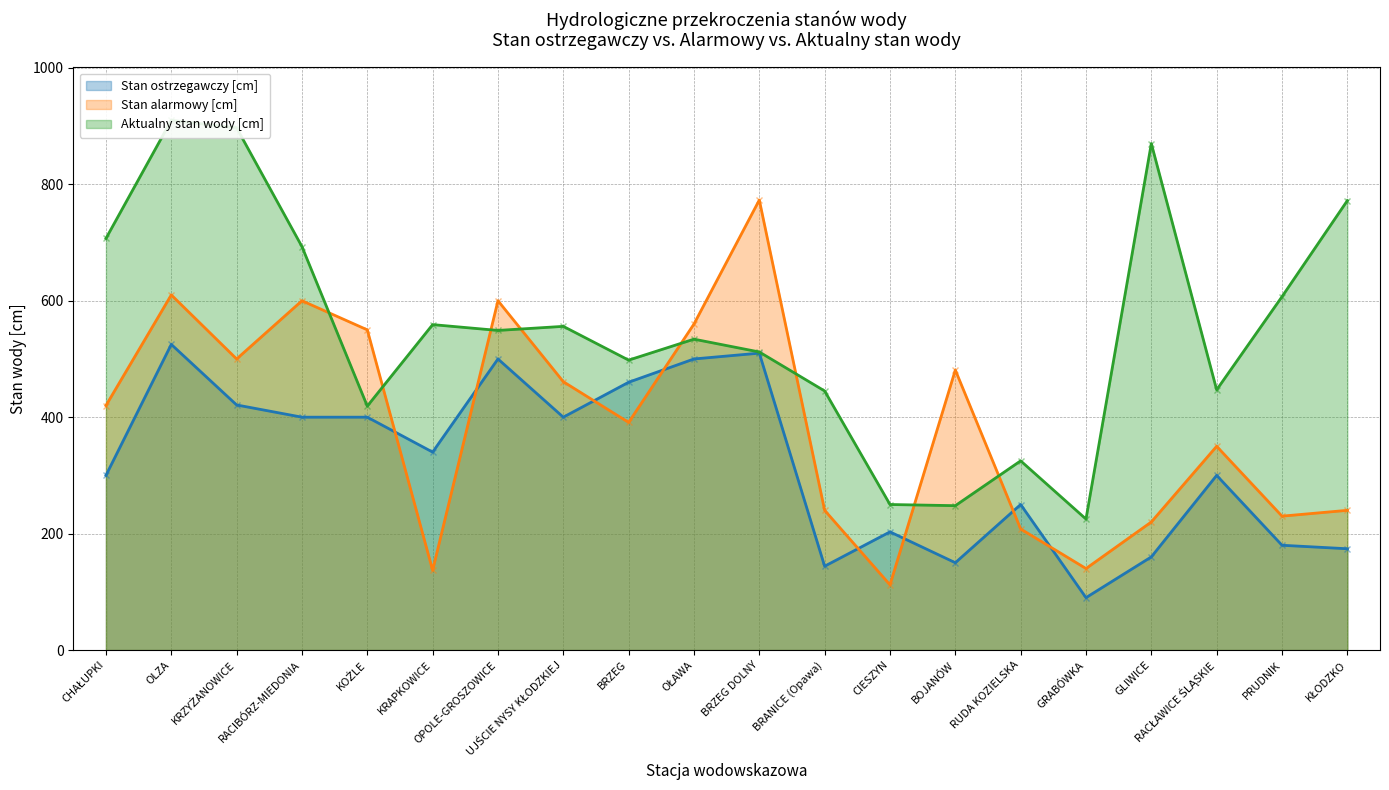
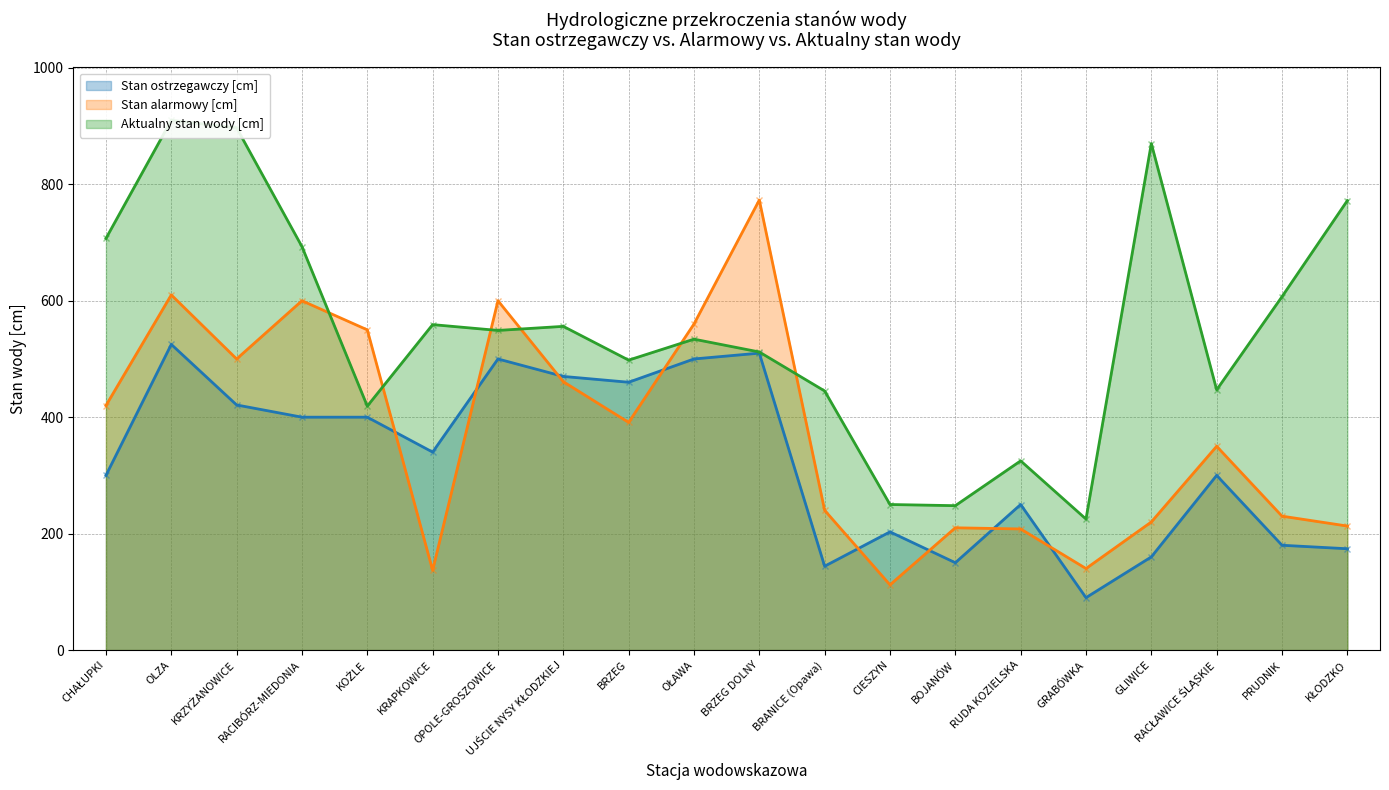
  {
    "Stan ostrzegawczy [cm]": {
      "CHAŁUPKI": 300,
      "OLZA": 530,
      "KRZYŻANOWICE": 420,
      "RACIBÓRZ-MIEDONIA": 400,
      "KOŹLE": 400,
      "KRAPKOWICE": 340,
      "OPOLE-GROSZOWICE": 500,
-     "UJŚCIE NYSY KŁODZKIEJ": 400,
+     "UJŚCIE NYSY KŁODZKIEJ": 470,
      "BRZEG": 460,
      "OŁAWA": 500,
      "BRANICE (Opawa)": 140,
      "CIESZYN": 200,
      "BOJANÓW": 150,
      "RUDA KOZIELSKA": 250,
      "GRABÓWKA": 90,
      "GLIWICE": 160,
      "RACŁAWICE ŚLĄSKIE": 300,
      "PRUDNIK": 180,
      "KŁODZKO": 170
    },
    "Stan alarmowy [cm]": {
      "CHAŁUPKI": 420,
      "OLZA": 610,
      "KRZYŻANOWICE": 500,
      "RACIBÓRZ-MIEDONIA": 600,
      "KOŹLE": 550,
      "KRAPKOWICE": 140,
      "OPOLE-GROSZOWICE": 600,
      "UJŚCIE NYSY KŁODZKIEJ": 460,
      "BRZEG": 390,
      "OŁAWA": 560,
      "BRZEG DOLNY": 770,
      "BRANICE (Opawa)": 240,
      "CIESZYN": 110,
-     "BOJANÓW": 480,
+     "BOJANÓW": 210,
      "RUDA KOZIELSKA": 210,
      "GRABÓWKA": 140,
      "GLIWICE": 220,
      "RACŁAWICE ŚLĄSKIE": 350,
      "PRUDNIK": 230,
-     "KŁODZKO": 240
+     "KŁODZKO": 210
    },
    "Aktualny stan wody [cm]": {
      "CHAŁUPKI": 710,
      "RACIBÓRZ-MIEDONIA": 690,
      "KOŹLE": 420,
      "KRAPKOWICE": 560,
      "OPOLE-GROSZOWICE": 550,
      "UJŚCIE NYSY KŁODZKIEJ": 560,
      "BRZEG": 500,
      "OŁAWA": 530,
      "BRANICE (Opawa)": 450,
      "CIESZYN": 250,
      "BOJANÓW": 250,
      "RUDA KOZIELSKA": 330,
      "GRABÓWKA": 230,
      "GLIWICE": 870,
      "RACŁAWICE ŚLĄSKIE": 450,
      "PRUDNIK": 610,
      "KŁODZKO": 770
    }
  }
